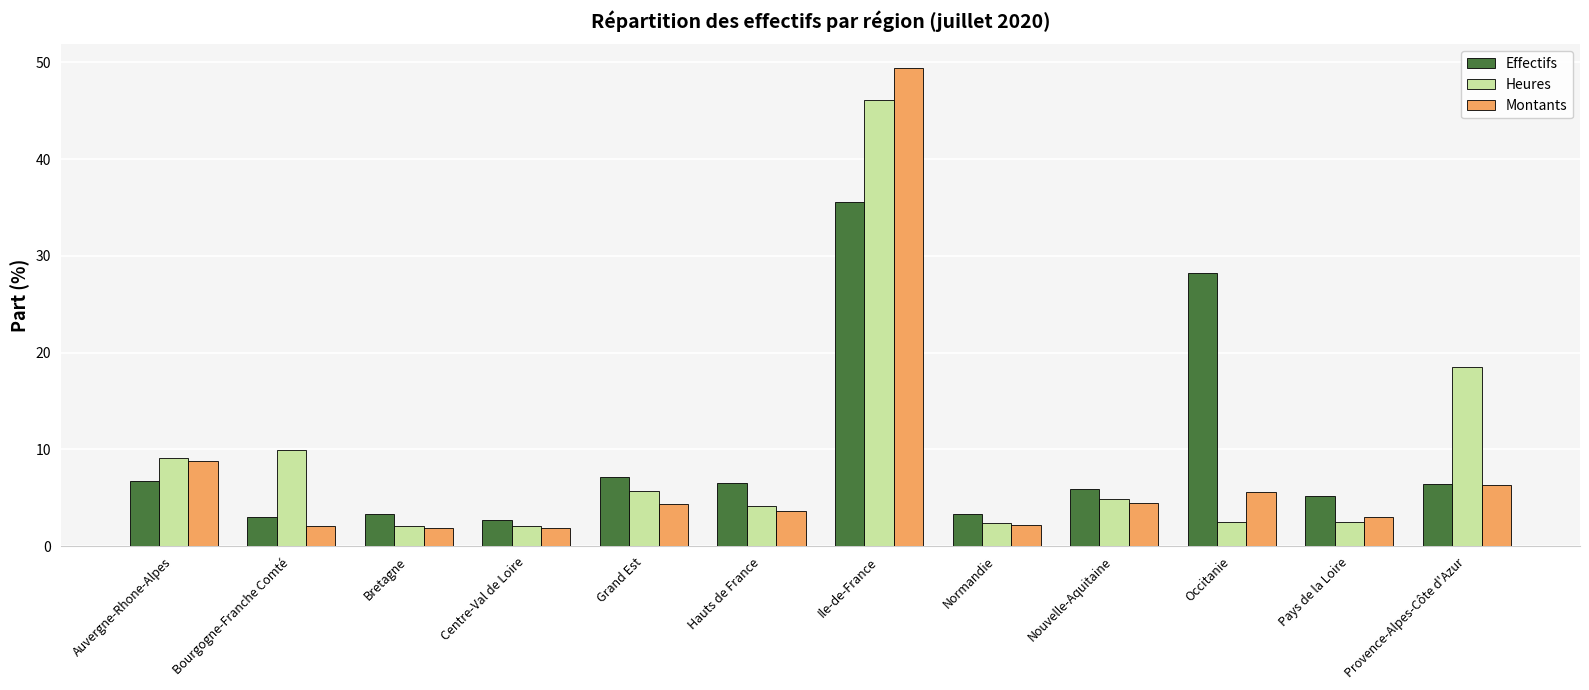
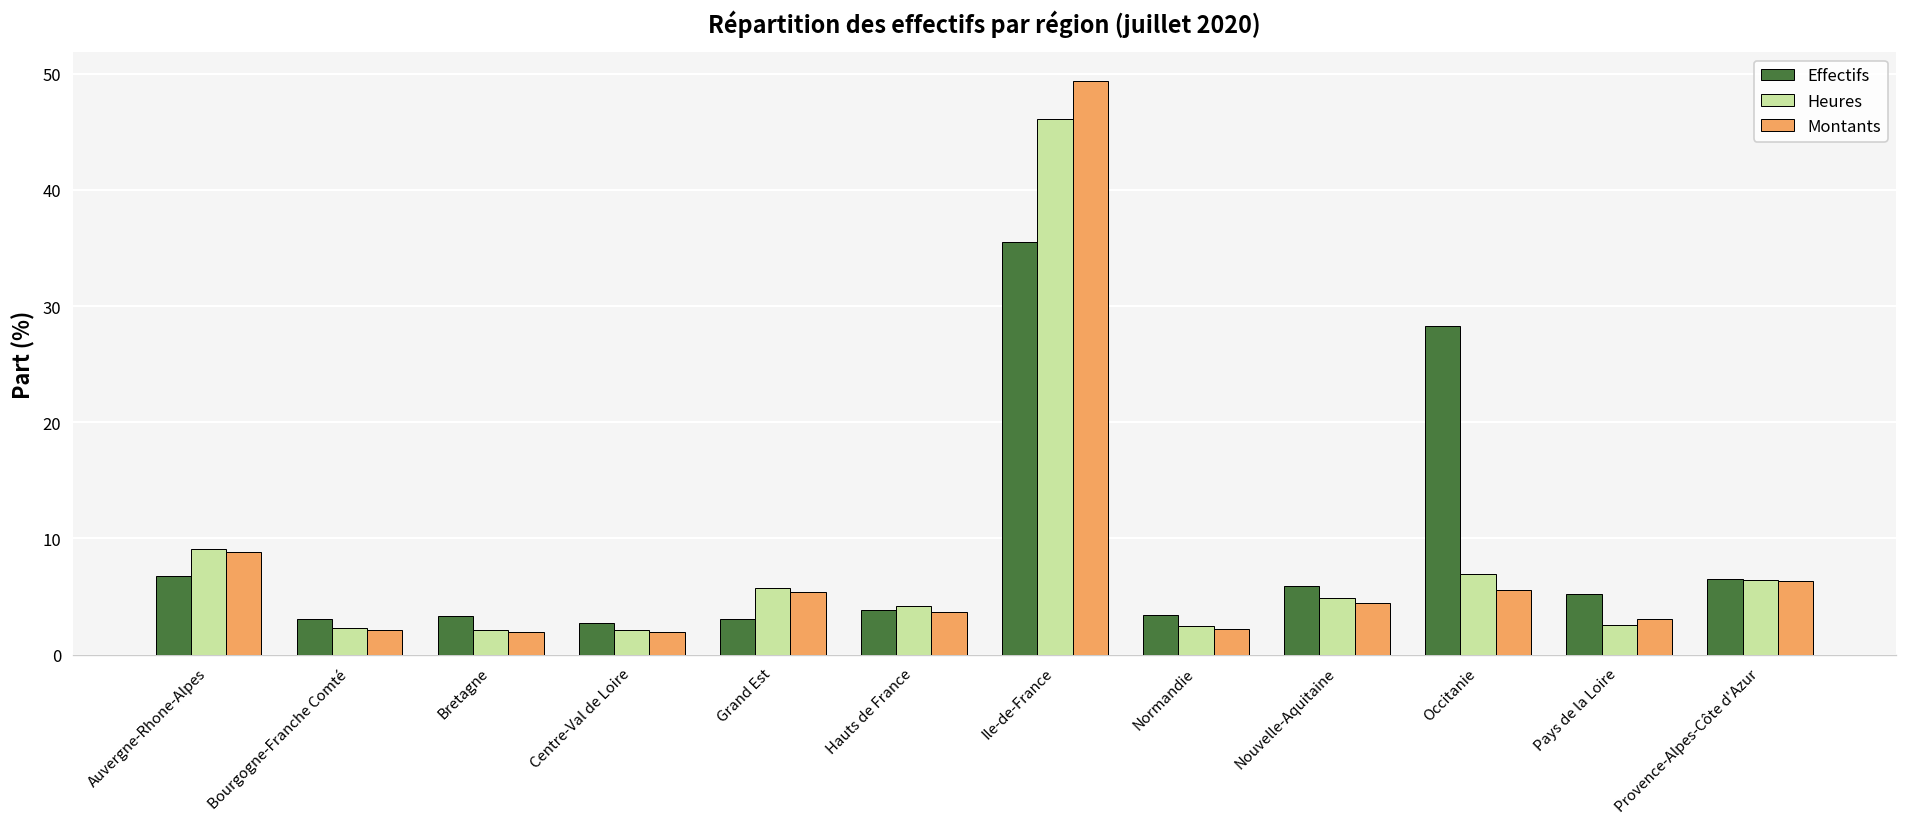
  {
    "Effectifs": {
      "Auvergne-Rhone-Alpes": 7,
      "Bourgogne-Franche Comté": 3,
      "Bretagne": 3,
      "Centre-Val de Loire": 3,
-     "Grand Est": 7,
-     "Hauts de France": 7,
+     "Grand Est": 3,
+     "Hauts de France": 4,
      "Ile-de-France": 36,
      "Normandie": 3,
      "Nouvelle-Aquitaine": 6,
      "Occitanie": 28,
      "Pays de la Loire": 5,
      "Provence-Alpes-Côte d'Azur": 6
    },
    "Heures": {
      "Auvergne-Rhone-Alpes": 9,
-     "Bourgogne-Franche Comté": 10,
+     "Bourgogne-Franche Comté": 2,
      "Bretagne": 2,
      "Centre-Val de Loire": 2,
      "Grand Est": 6,
      "Hauts de France": 4,
      "Ile-de-France": 46,
      "Normandie": 2,
      "Nouvelle-Aquitaine": 5,
-     "Occitanie": 3,
+     "Occitanie": 7,
      "Pays de la Loire": 3,
-     "Provence-Alpes-Côte d'Azur": 19
+     "Provence-Alpes-Côte d'Azur": 6
    },
    "Montants": {
      "Auvergne-Rhone-Alpes": 9,
      "Bourgogne-Franche Comté": 2,
      "Bretagne": 2,
      "Centre-Val de Loire": 2,
-     "Grand Est": 4,
+     "Grand Est": 5,
      "Hauts de France": 4,
      "Ile-de-France": 49,
      "Normandie": 2,
      "Nouvelle-Aquitaine": 4,
      "Occitanie": 6,
      "Pays de la Loire": 3,
      "Provence-Alpes-Côte d'Azur": 6
    }
  }
